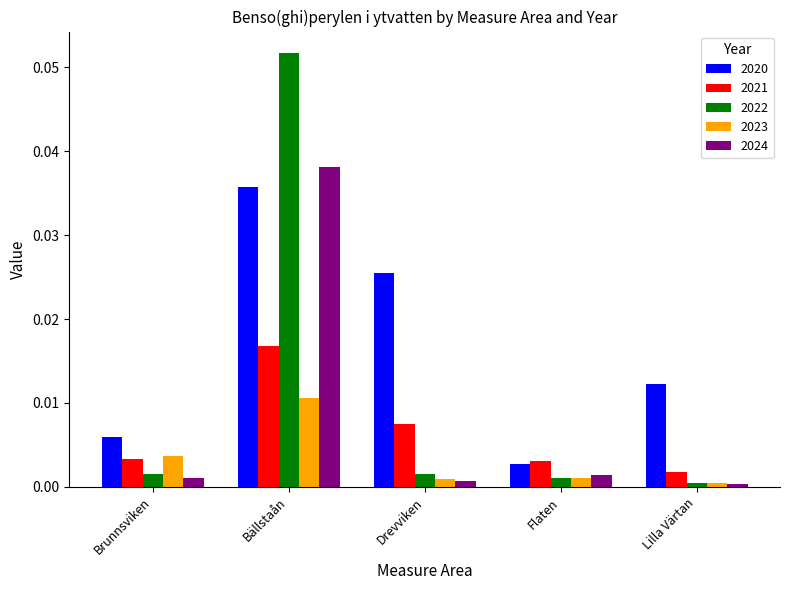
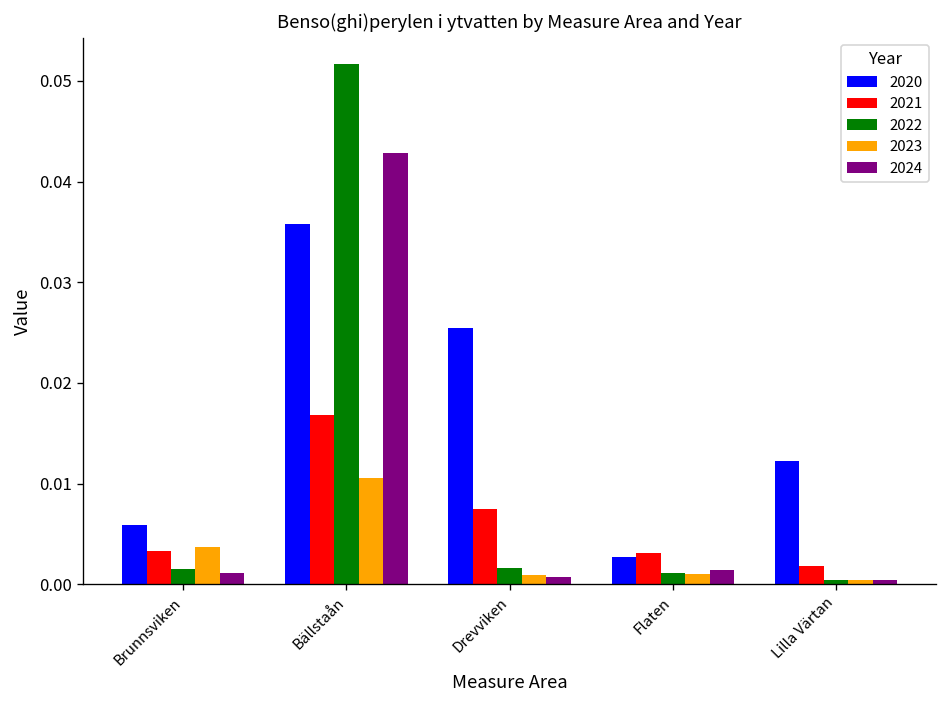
  {
    "2020": {
      "Brunnsviken": 0.006,
      "Bällstaån": 0.036,
      "Drevviken": 0.026,
      "Flaten": 0.003,
      "Lilla Värtan": 0.012
    },
    "2021": {
      "Brunnsviken": 0.003,
      "Bällstaån": 0.017,
      "Drevviken": 0.007,
      "Flaten": 0.003,
      "Lilla Värtan": 0.002
    },
    "2022": {
      "Brunnsviken": 0.002,
      "Bällstaån": 0.052,
      "Drevviken": 0.002,
      "Flaten": 0.001,
      "Lilla Värtan": 0.000
    },
    "2023": {
      "Brunnsviken": 0.004,
      "Bällstaån": 0.011,
      "Drevviken": 0.001,
      "Flaten": 0.001,
      "Lilla Värtan": 0.000
    },
    "2024": {
      "Brunnsviken": 0.001,
-     "Bällstaån": 0.038,
+     "Bällstaån": 0.043,
      "Drevviken": 0.001,
      "Flaten": 0.001,
      "Lilla Värtan": 0.000
    }
  }
